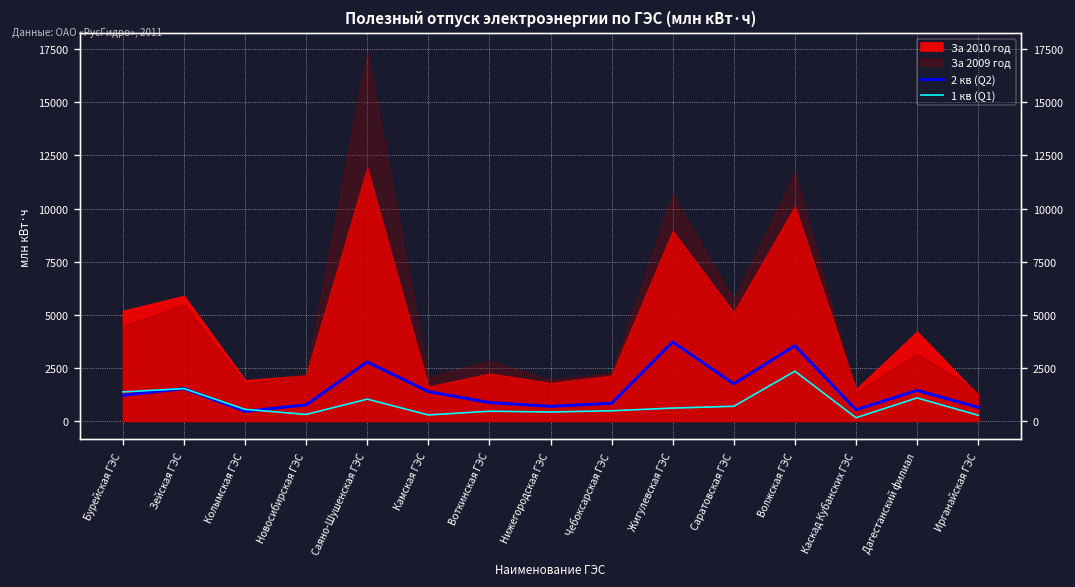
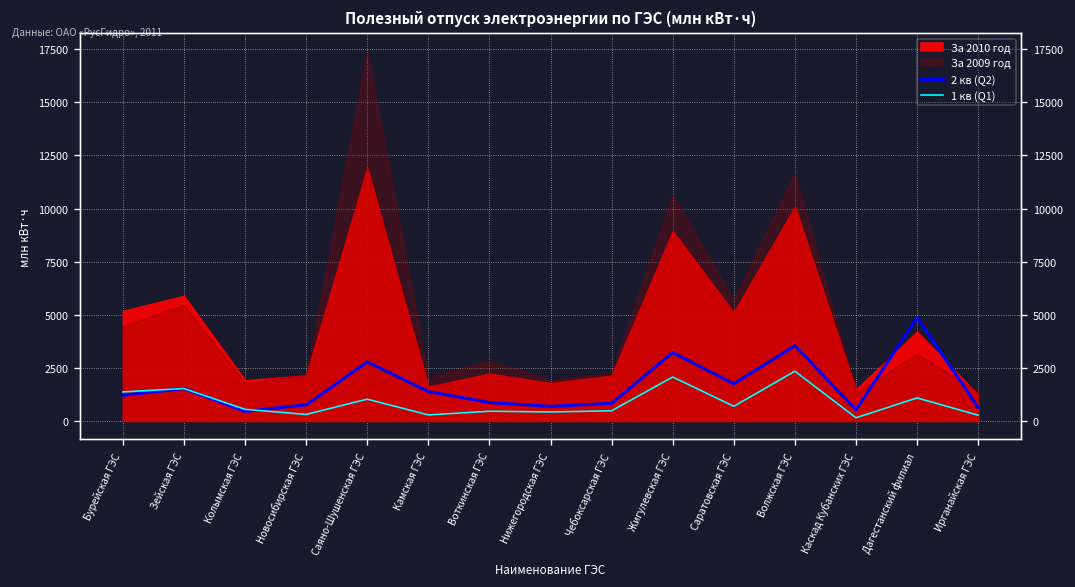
  {
    "2 кв (Q2)": {
      "Бурейская ГЭС": 1200,
      "Новосибирская ГЭС": 800,
      "Саяно-Шушенская ГЭС": 2800,
      "Камская ГЭС": 1400,
      "Воткинская ГЭС": 900,
      "Нижегородская ГЭС": 700,
      "Чебоксарская ГЭС": 800,
-     "Жигулевская ГЭС": 3700,
+     "Жигулевская ГЭС": 3200,
      "Саратовская ГЭС": 1700,
      "Волжская ГЭС": 3500,
      "Каскад Кубанских ГЭС": 500,
-     "Дагестанский филиал": 1400,
+     "Дагестанский филиал": 4900,
      "Ирганайская ГЭС": 600
    },
    "За 2010 год": {
      "Бурейская ГЭС": 5200,
      "Зейская ГЭС": 5900,
      "Саяно-Шушенская ГЭС": 11900,
      "Камская ГЭС": 1600,
      "Воткинская ГЭС": 2200,
      "Нижегородская ГЭС": 1800,
      "Жигулевская ГЭС": 8900,
      "Саратовская ГЭС": 5100,
      "Волжская ГЭС": 10100,
      "Дагестанский филиал": 4200,
      "Ирганайская ГЭС": 1200
    },
    "1 кв (Q1)": {
      "Бурейская ГЭС": 1400,
      "Новосибирская ГЭС": 300,
      "Саяно-Шушенская ГЭС": 1000,
      "Камская ГЭС": 300,
      "Воткинская ГЭС": 500,
      "Нижегородская ГЭС": 400,
      "Чебоксарская ГЭС": 500,
-     "Жигулевская ГЭС": 600,
+     "Жигулевская ГЭС": 2100,
      "Саратовская ГЭС": 700,
      "Волжская ГЭС": 2300,
      "Каскад Кубанских ГЭС": 100,
      "Дагестанский филиал": 1100,
      "Ирганайская ГЭС": 300
    },
    "За 2009 год": {
      "Бурейская ГЭС": 4500,
      "Зейская ГЭС": 5500,
      "Саяно-Шушенская ГЭС": 17400,
      "Камская ГЭС": 2100,
      "Воткинская ГЭС": 2800,
      "Нижегородская ГЭС": 1900,
      "Жигулевская ГЭС": 10700,
      "Саратовская ГЭС": 5700,
      "Волжская ГЭС": 11700,
      "Дагестанский филиал": 3200,
      "Ирганайская ГЭС": 1400
    }
  }
